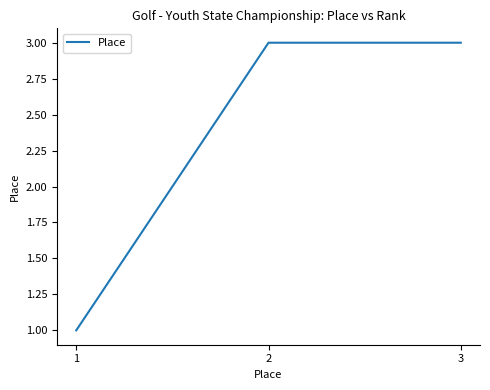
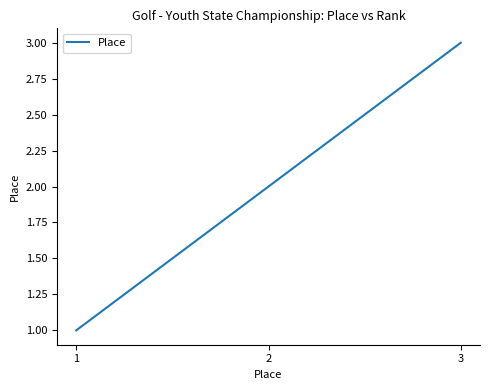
  {
    "1": 1,
-   "2": 3,
+   "2": 2,
    "3": 3
  }
